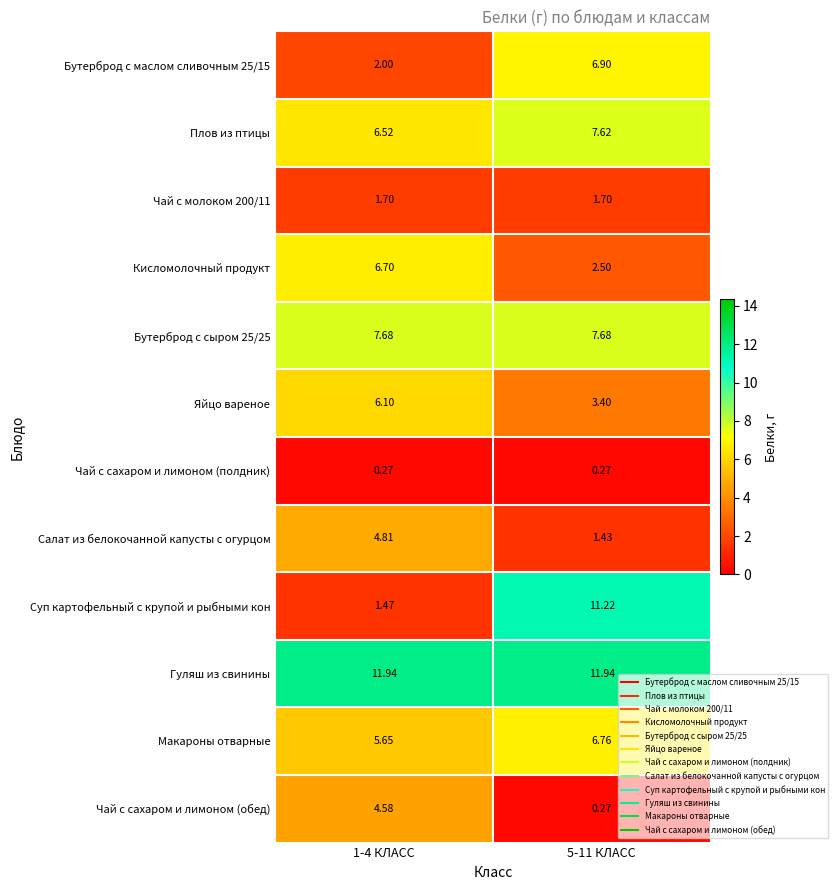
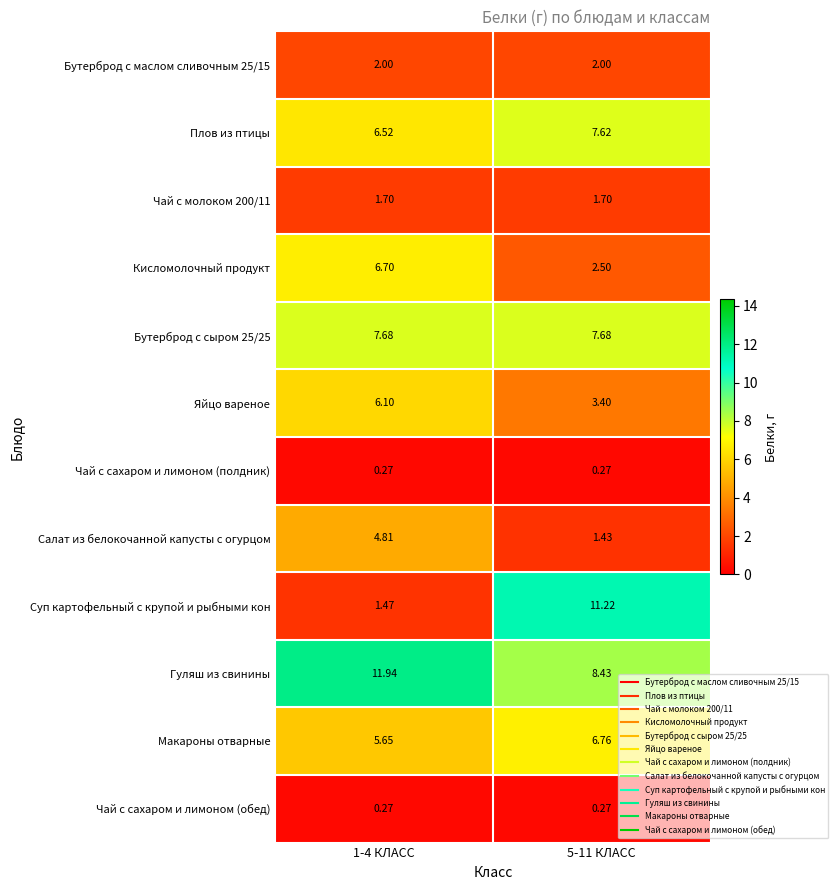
  {
    "Бутерброд с маслом сливочным 25/15": {
      "1-4 КЛАСС": 2.00,
-     "5-11 КЛАСС": 6.90
+     "5-11 КЛАСС": 2.00
    },
    "Плов из птицы": {
      "1-4 КЛАСС": 6.52,
      "5-11 КЛАСС": 7.62
    },
    "Чай с молоком 200/11": {
      "1-4 КЛАСС": 1.70,
      "5-11 КЛАСС": 1.70
    },
    "Кисломолочный продукт": {
      "1-4 КЛАСС": 6.70,
      "5-11 КЛАСС": 2.50
    },
    "Бутерброд с сыром 25/25": {
      "1-4 КЛАСС": 7.68,
      "5-11 КЛАСС": 7.68
    },
    "Яйцо вареное": {
      "1-4 КЛАСС": 6.10,
      "5-11 КЛАСС": 3.40
    },
    "Чай с сахаром и лимоном (полдник)": {
      "1-4 КЛАСС": 0.27,
      "5-11 КЛАСС": 0.27
    },
    "Салат из белокочанной капусты с огурцом": {
      "1-4 КЛАСС": 4.81,
      "5-11 КЛАСС": 1.43
    },
    "Суп картофельный с крупой и рыбными кон": {
      "1-4 КЛАСС": 1.47,
      "5-11 КЛАСС": 11.22
    },
    "Гуляш из свинины": {
      "1-4 КЛАСС": 11.94,
-     "5-11 КЛАСС": 11.94
+     "5-11 КЛАСС": 8.43
    },
    "Макароны отварные": {
      "1-4 КЛАСС": 5.65,
      "5-11 КЛАСС": 6.76
    },
    "Чай с сахаром и лимоном (обед)": {
-     "1-4 КЛАСС": 4.58,
+     "1-4 КЛАСС": 0.27,
      "5-11 КЛАСС": 0.27
    }
  }
